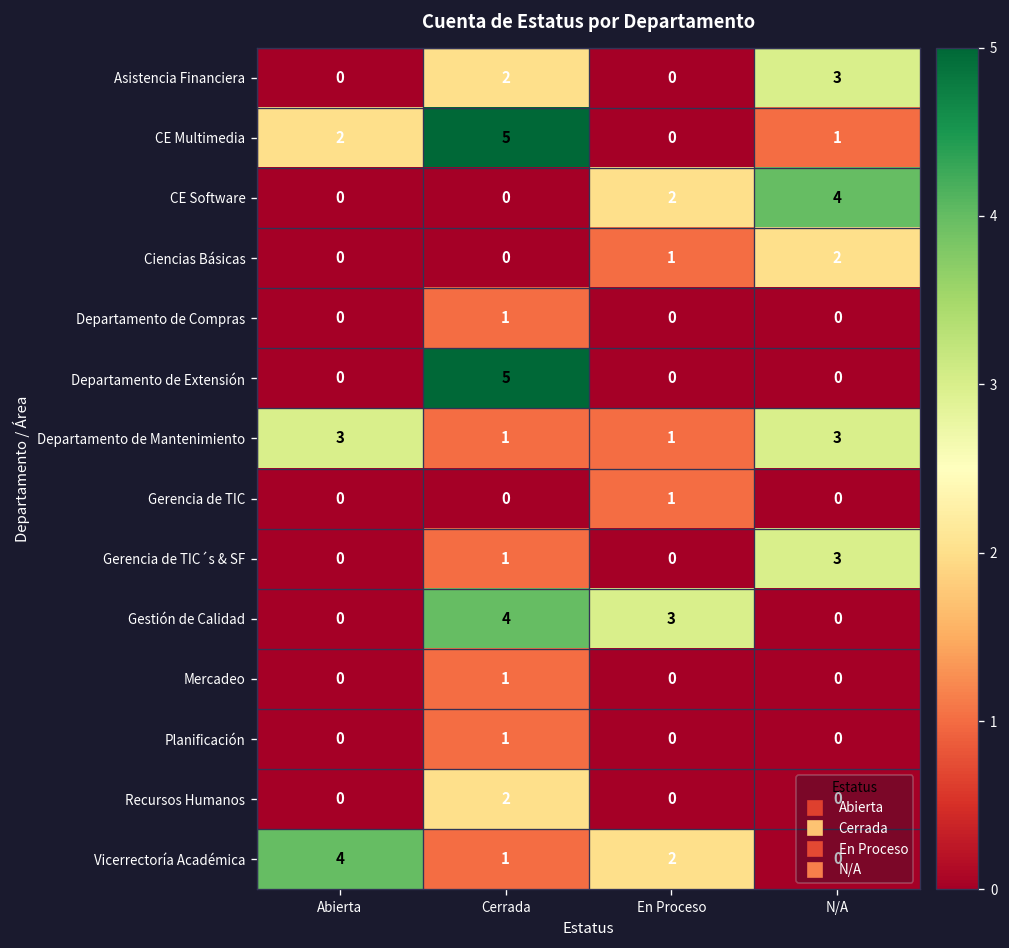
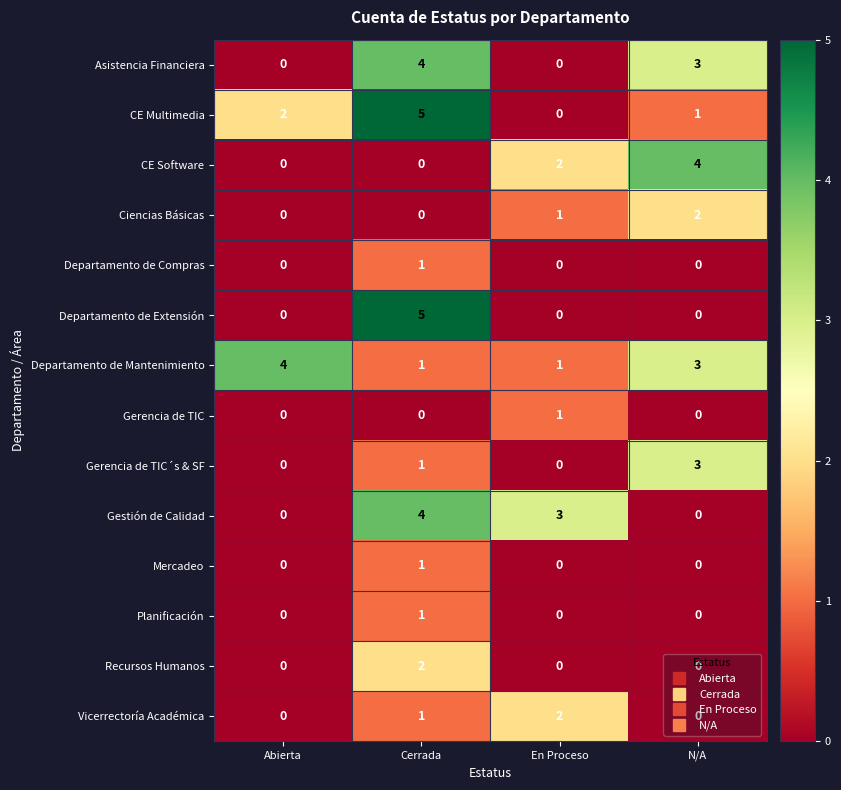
  {
    "Asistencia Financiera": {
      "Abierta": 0,
-     "Cerrada": 2,
+     "Cerrada": 4,
      "En Proceso": 0,
      "N/A": 3
    },
    "CE Multimedia": {
      "Abierta": 2,
      "Cerrada": 5,
      "En Proceso": 0,
      "N/A": 1
    },
    "CE Software": {
      "Abierta": 0,
      "Cerrada": 0,
      "En Proceso": 2,
      "N/A": 4
    },
    "Ciencias Básicas": {
      "Abierta": 0,
      "Cerrada": 0,
      "En Proceso": 1,
      "N/A": 2
    },
    "Departamento de Compras": {
      "Abierta": 0,
      "Cerrada": 1,
      "En Proceso": 0,
      "N/A": 0
    },
    "Departamento de Extensión": {
      "Abierta": 0,
      "Cerrada": 5,
      "En Proceso": 0,
      "N/A": 0
    },
    "Departamento de Mantenimiento": {
-     "Abierta": 3,
+     "Abierta": 4,
      "Cerrada": 1,
      "En Proceso": 1,
      "N/A": 3
    },
    "Gerencia de TIC": {
      "Abierta": 0,
      "Cerrada": 0,
      "En Proceso": 1,
      "N/A": 0
    },
    "Gerencia de TIC´s & SF": {
      "Abierta": 0,
      "Cerrada": 1,
      "En Proceso": 0,
      "N/A": 3
    },
    "Gestión de Calidad": {
      "Abierta": 0,
      "Cerrada": 4,
      "En Proceso": 3,
      "N/A": 0
    },
    "Mercadeo": {
      "Abierta": 0,
      "Cerrada": 1,
      "En Proceso": 0,
      "N/A": 0
    },
    "Planificación": {
      "Abierta": 0,
      "Cerrada": 1,
      "En Proceso": 0,
      "N/A": 0
    },
    "Recursos Humanos": {
      "Abierta": 0,
      "Cerrada": 2,
      "En Proceso": 0
    },
    "Vicerrectoría Académica": {
-     "Abierta": 4,
+     "Abierta": 0,
      "Cerrada": 1,
      "En Proceso": 2
    }
  }
